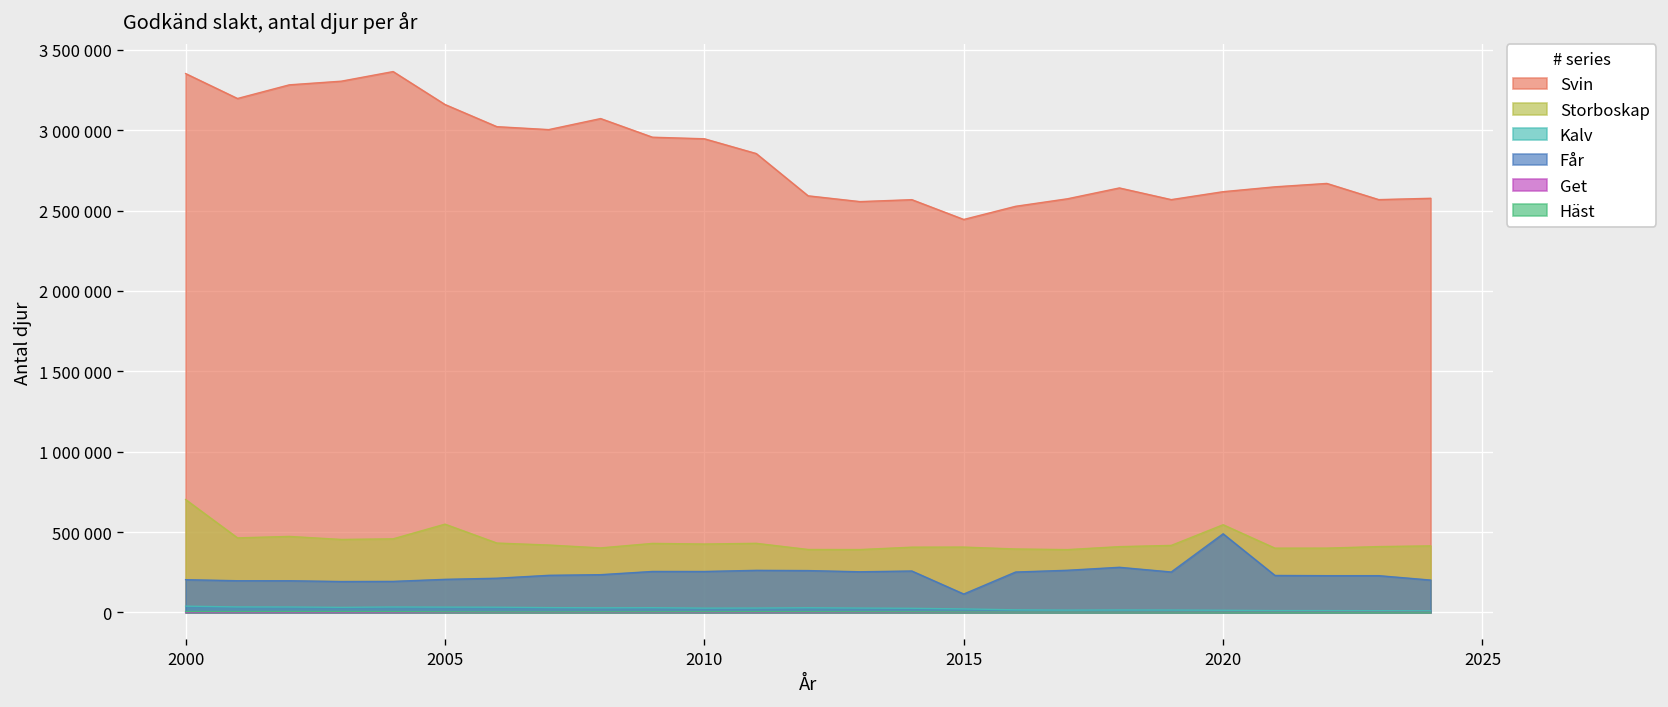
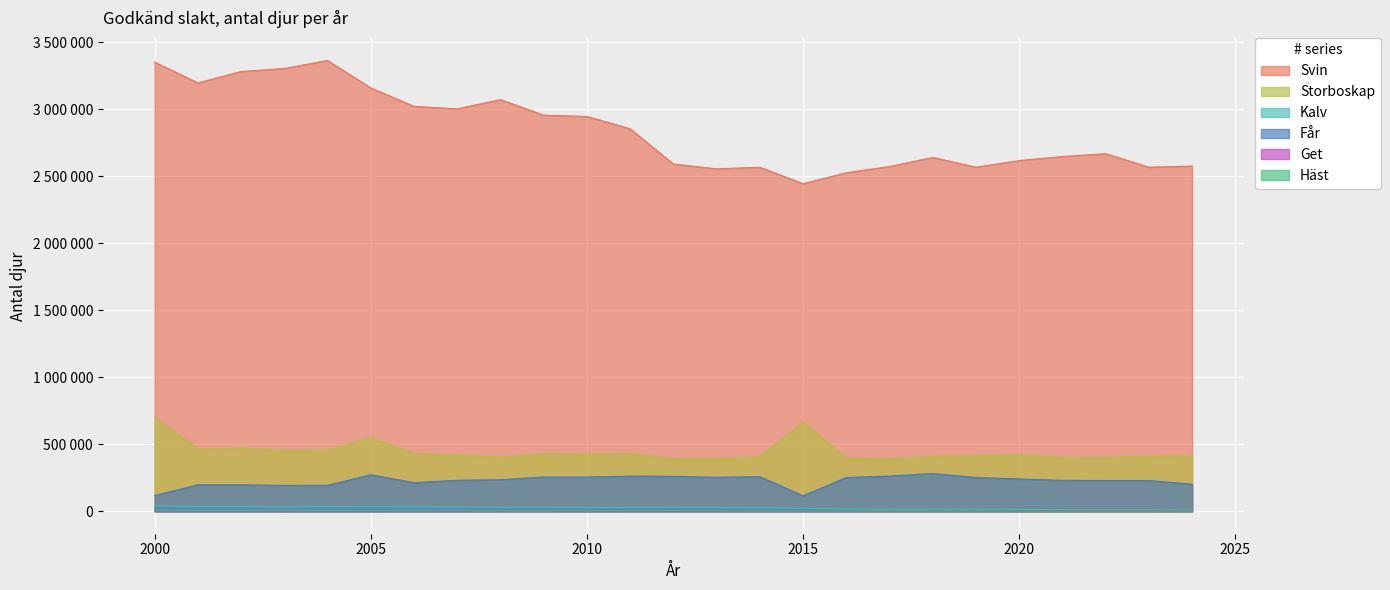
  {
    "Svin": {
      "2000": 3350000,
      "2005": 3160000,
      "2010": 2950000,
      "2015": 2440000,
      "2020": 2620000
    },
    "Storboskap": {
      "2000": 700000,
      "2005": 550000,
      "2010": 430000,
-     "2015": 410000,
-     "2020": 550000
+     "2015": 670000,
+     "2020": 420000
    },
    "Kalv": {
      "2000": 40000,
      "2005": 30000,
      "2010": 30000
    },
    "Får": {
-     "2000": 200000,
-     "2005": 210000,
+     "2000": 120000,
+     "2005": 270000,
      "2010": 250000,
      "2015": 110000,
-     "2020": 490000
+     "2020": 240000
    }
  }
